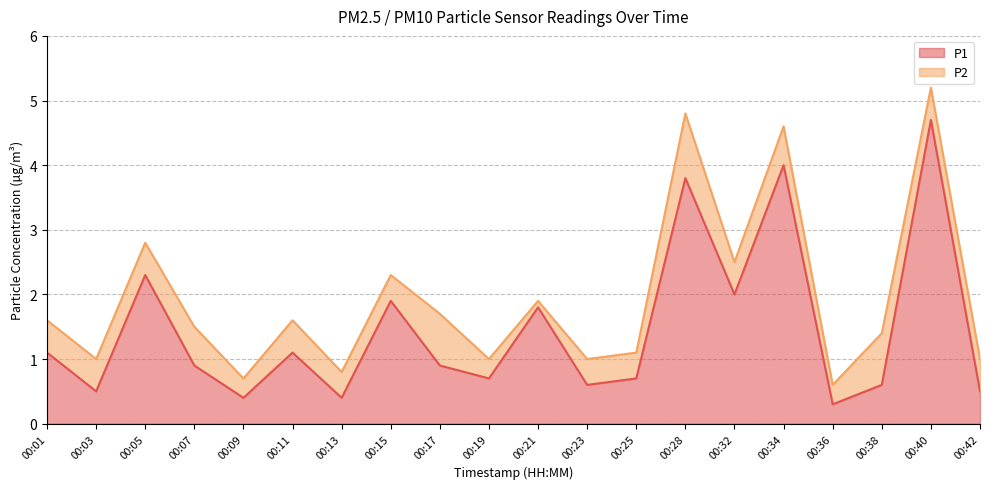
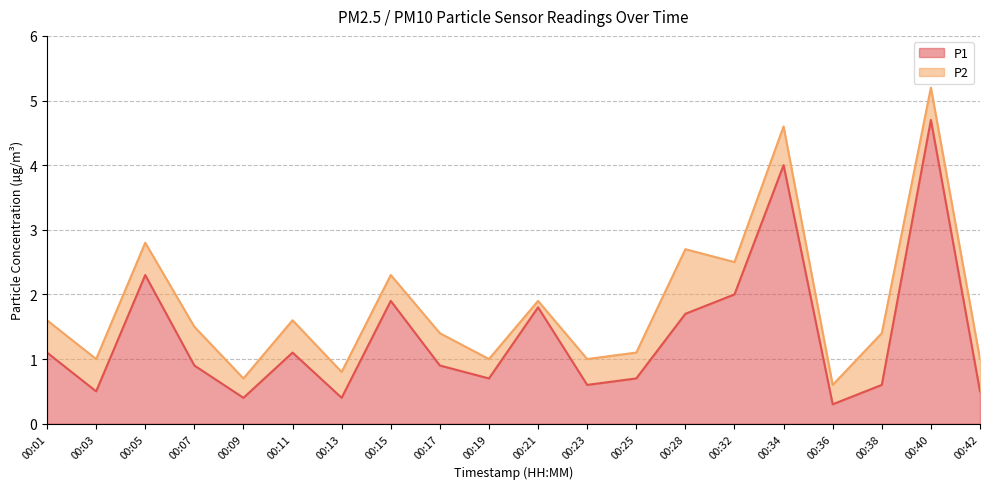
  {
    "P1": {
      "00:01": 1.1,
      "00:03": 0.5,
      "00:05": 2.3,
      "00:07": 0.9,
      "00:09": 0.4,
      "00:11": 1.1,
      "00:13": 0.4,
      "00:15": 1.9,
      "00:17": 0.9,
      "00:19": 0.7,
      "00:21": 1.8,
      "00:23": 0.6,
      "00:25": 0.7,
-     "00:28": 3.8,
+     "00:28": 1.7,
      "00:32": 2.0,
      "00:34": 4.0,
      "00:36": 0.3,
      "00:38": 0.6,
      "00:40": 4.7,
      "00:42": 0.5
    },
    "P2": {
      "00:01": 0.5,
      "00:03": 0.5,
      "00:05": 0.5,
      "00:07": 0.6,
      "00:09": 0.3,
      "00:11": 0.5,
      "00:13": 0.4,
      "00:15": 0.4,
-     "00:17": 0.8,
+     "00:17": 0.5,
      "00:19": 0.3,
      "00:21": 0.1,
      "00:23": 0.4,
      "00:25": 0.4,
      "00:28": 1.0,
      "00:32": 0.5,
      "00:34": 0.6,
      "00:36": 0.3,
      "00:38": 0.8,
      "00:40": 0.5,
      "00:42": 0.5
    }
  }
